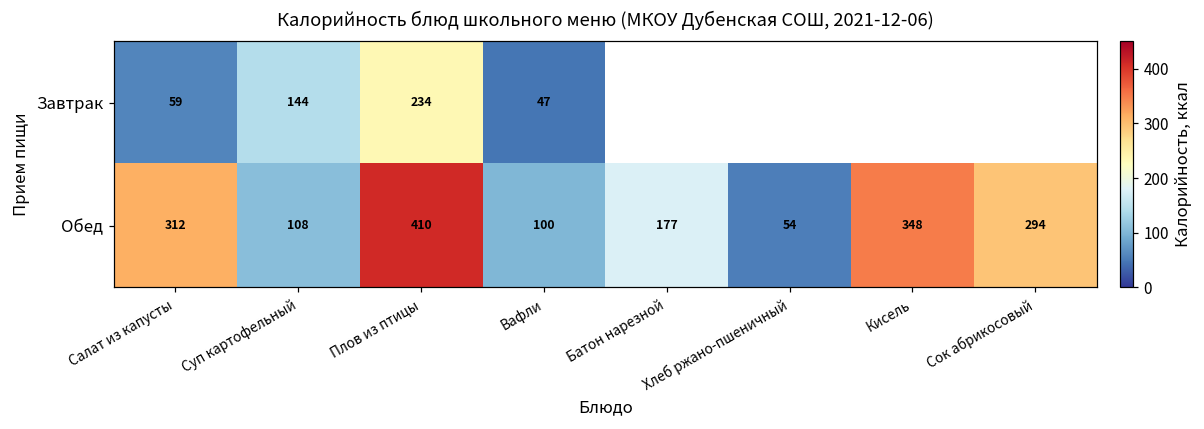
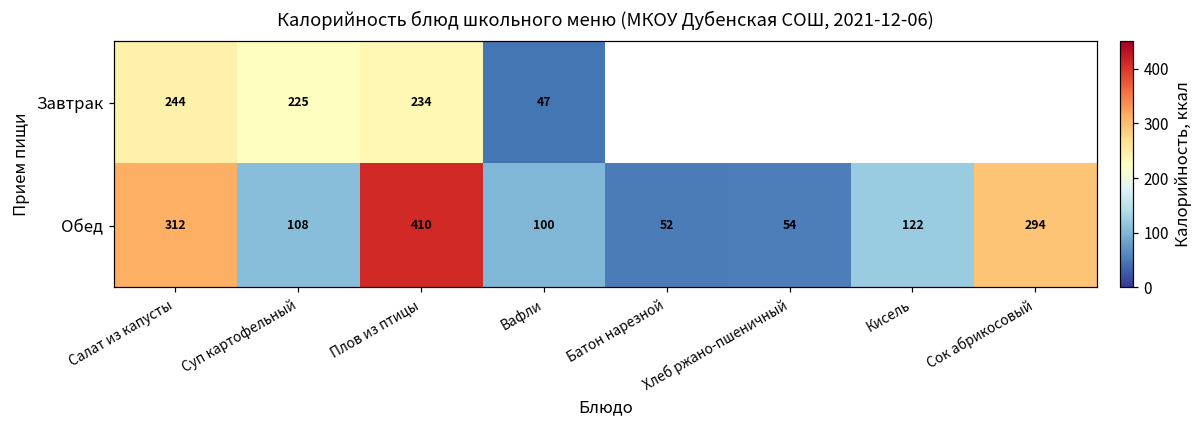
  {
    "Завтрак": {
-     "Салат из капусты": 59,
-     "Суп картофельный": 144,
+     "Салат из капусты": 244,
+     "Суп картофельный": 225,
      "Плов из птицы": 234,
      "Вафли": 47
    },
    "Обед": {
      "Салат из капусты": 312,
      "Суп картофельный": 108,
      "Плов из птицы": 410,
      "Вафли": 100,
-     "Батон нарезной": 177,
+     "Батон нарезной": 52,
      "Хлеб ржано-пшеничный": 54,
-     "Кисель": 348,
+     "Кисель": 122,
      "Сок абрикосовый": 294
    }
  }
